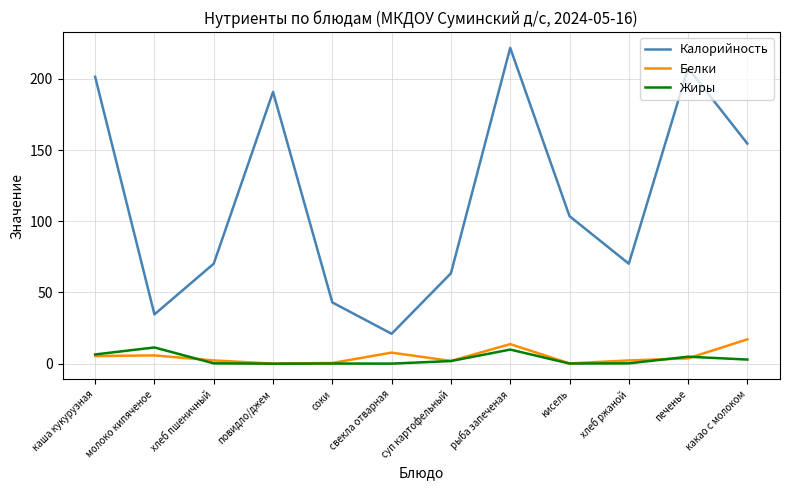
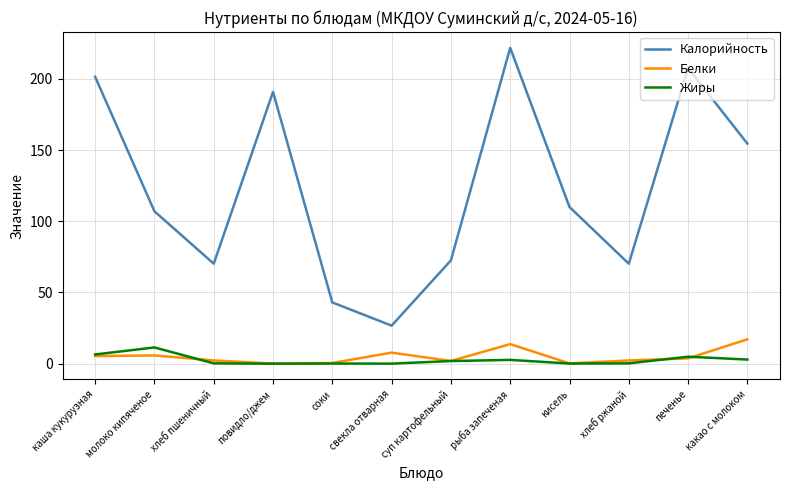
  {
    "Калорийность": {
      "каша кукурузная": 201,
-     "молоко кипяченое": 35,
+     "молоко кипяченое": 107,
      "хлеб пшеничный": 70,
      "повидло/джем": 191,
      "соки": 43,
-     "свекла отварная": 21,
-     "суп картофельный": 63,
+     "свекла отварная": 27,
+     "суп картофельный": 73,
      "рыба запеченая": 222,
-     "кисель": 104,
+     "кисель": 110,
      "хлеб ржаной": 70,
      "какао с молоком": 155
    },
    "Белки": {
      "молоко кипяченое": 6,
      "хлеб пшеничный": 2,
      "свекла отварная": 8,
      "рыба запеченая": 14,
      "хлеб ржаной": 2,
      "какао с молоком": 17
    },
    "Жиры": {
      "молоко кипяченое": 11,
      "хлеб пшеничный": 0,
      "свекла отварная": 0,
-     "рыба запеченая": 10,
+     "рыба запеченая": 3,
      "хлеб ржаной": 0,
      "какао с молоком": 3
    }
  }
